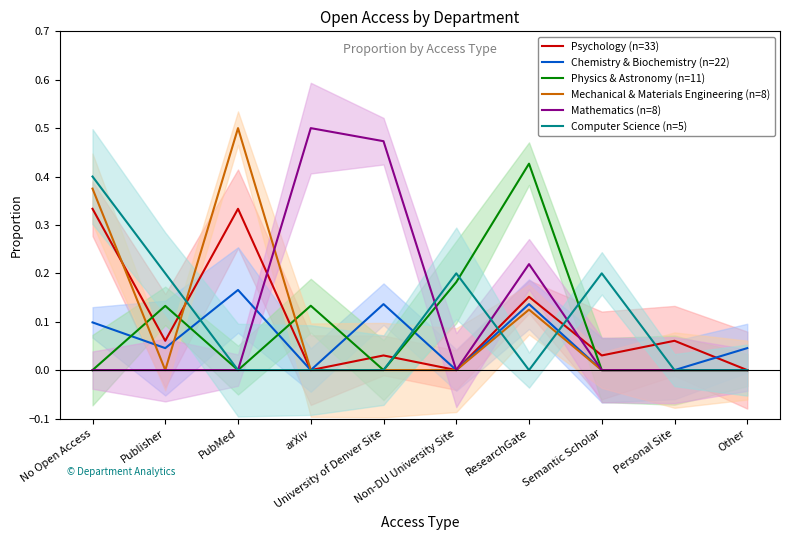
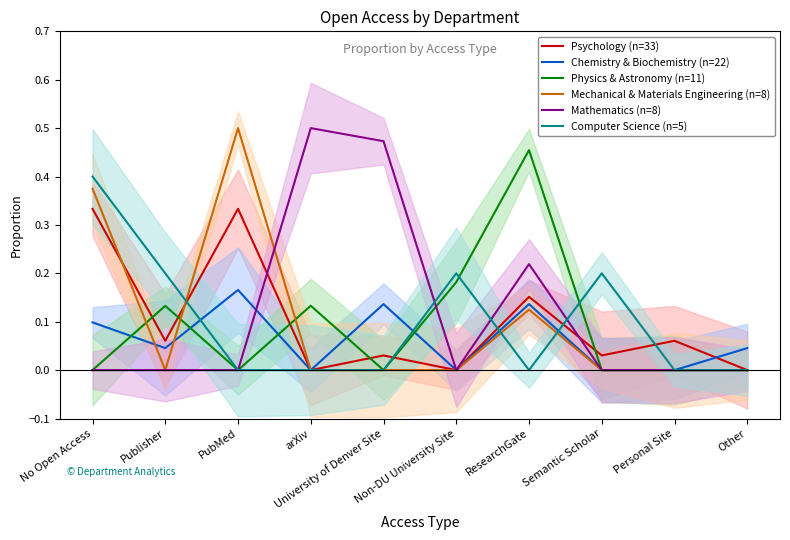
  {
    "Psychology (n=33)": {
      "No Open Access": 0.33,
      "PubMed": 0.33,
      "University of Denver Site": 0.03,
      "ResearchGate": 0.15,
      "Semantic Scholar": 0.03
    },
    "Chemistry & Biochemistry (n=22)": {
      "No Open Access": 0.10,
      "PubMed": 0.17,
      "University of Denver Site": 0.14,
      "ResearchGate": 0.14
    },
    "Physics & Astronomy (n=11)": {
      "Publisher": 0.13,
      "arXiv": 0.13,
      "Non-DU University Site": 0.18,
-     "ResearchGate": 0.43
+     "ResearchGate": 0.45
    },
    "Mechanical & Materials Engineering (n=8)": {
      "No Open Access": 0.38,
      "PubMed": 0.50,
      "ResearchGate": 0.13
    },
    "Mathematics (n=8)": {
      "arXiv": 0.50,
      "University of Denver Site": 0.47,
      "ResearchGate": 0.22
    },
    "Computer Science (n=5)": {
      "No Open Access": 0.40,
      "Publisher": 0.20,
      "Non-DU University Site": 0.20,
      "ResearchGate": 0.00,
      "Semantic Scholar": 0.20
    }
  }
